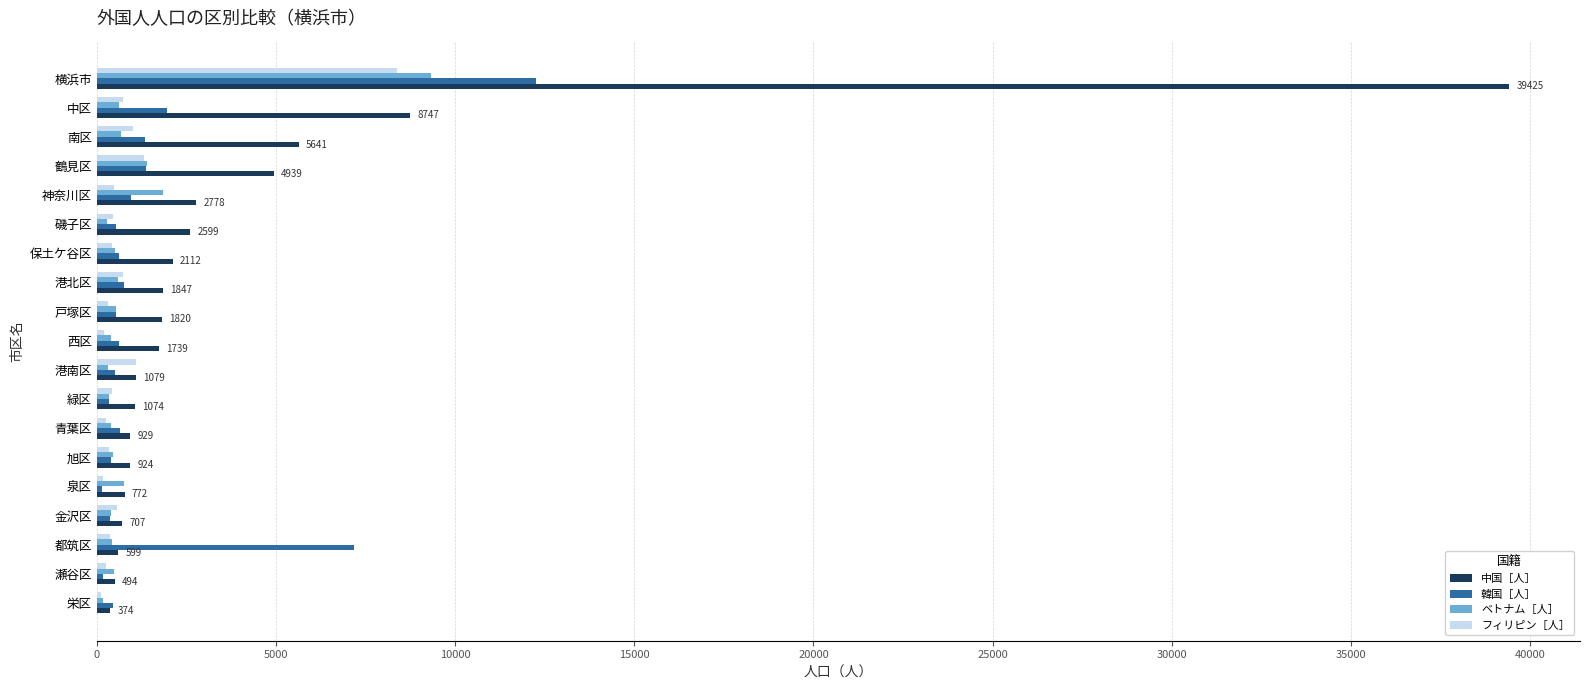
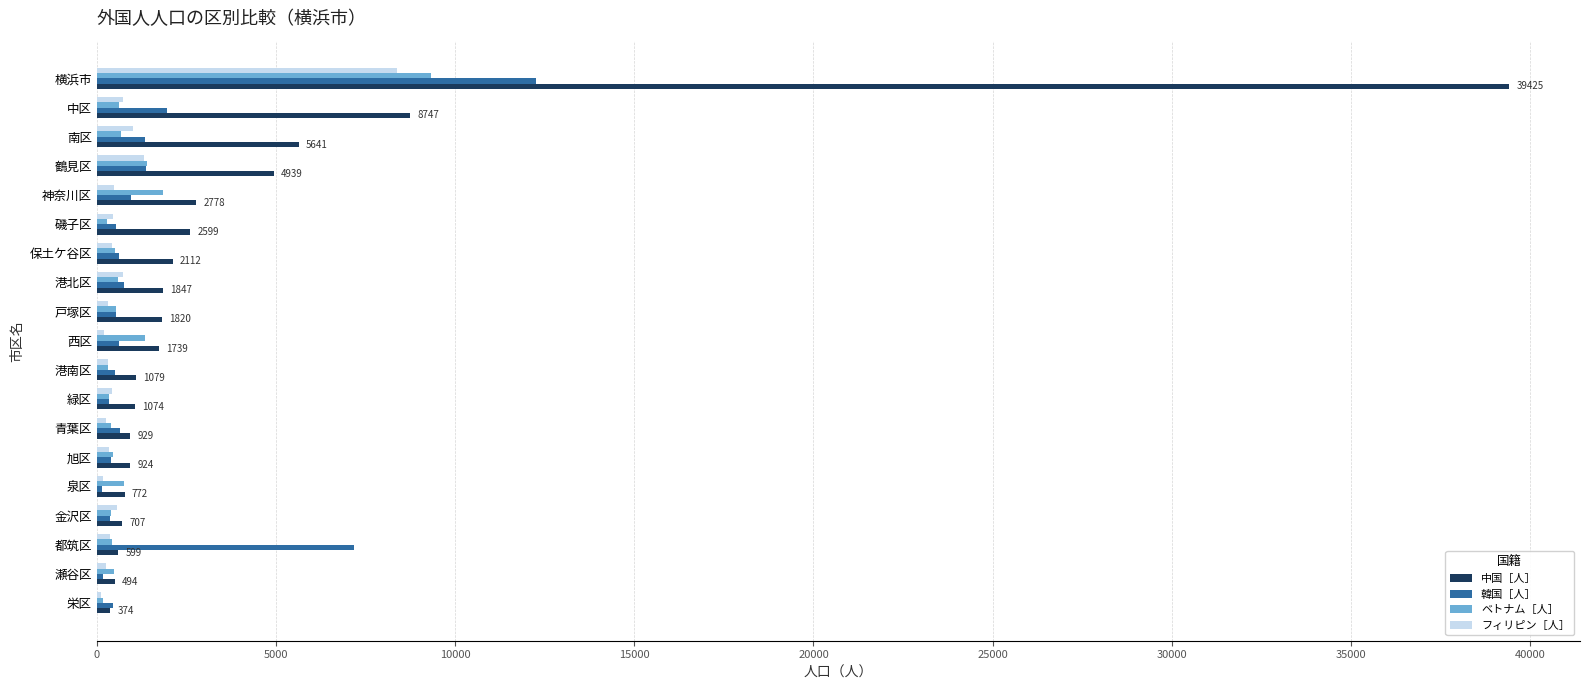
  {
    "中国［人］": {
      "横浜市": 39425,
      "中区": 8747,
      "南区": 5641,
      "鶴見区": 4939,
      "神奈川区": 2778,
      "磯子区": 2599,
      "保土ケ谷区": 2112,
      "港北区": 1847,
      "戸塚区": 1820,
      "西区": 1739,
      "港南区": 1079,
      "緑区": 1074,
      "青葉区": 929,
      "旭区": 924,
      "泉区": 772,
      "金沢区": 707,
      "都筑区": 599,
      "瀬谷区": 494,
      "栄区": 374
    },
    "韓国［人］": {
      "横浜市": 12300,
      "中区": 1900,
      "南区": 1300,
      "鶴見区": 1400,
      "神奈川区": 1000,
      "磯子区": 500,
      "保土ケ谷区": 600,
      "港北区": 800,
      "戸塚区": 500,
      "西区": 600,
      "港南区": 500,
      "緑区": 300,
      "青葉区": 600,
      "旭区": 400,
      "泉区": 100,
      "金沢区": 400,
      "都筑区": 7200,
      "瀬谷区": 200
    },
    "ベトナム［人］": {
      "横浜市": 9300,
      "中区": 600,
      "南区": 700,
      "鶴見区": 1400,
      "神奈川区": 1900,
      "磯子区": 300,
      "保土ケ谷区": 500,
      "港北区": 600,
      "戸塚区": 500,
-     "西区": 400,
+     "西区": 1300,
      "港南区": 300,
      "緑区": 300,
      "青葉区": 400,
      "旭区": 500,
      "泉区": 700,
      "金沢区": 400,
      "都筑区": 400,
      "瀬谷区": 500,
      "栄区": 200
    },
    "フィリピン［人］": {
      "横浜市": 8400,
      "中区": 700,
      "南区": 1000,
      "鶴見区": 1300,
      "神奈川区": 500,
      "磯子区": 400,
      "保土ケ谷区": 400,
      "港北区": 700,
      "戸塚区": 300,
      "西区": 200,
-     "港南区": 1100,
+     "港南区": 300,
      "緑区": 400,
      "青葉区": 300,
      "旭区": 300,
      "泉区": 200,
      "金沢区": 500,
      "都筑区": 400,
      "瀬谷区": 300,
      "栄区": 100
    }
  }
